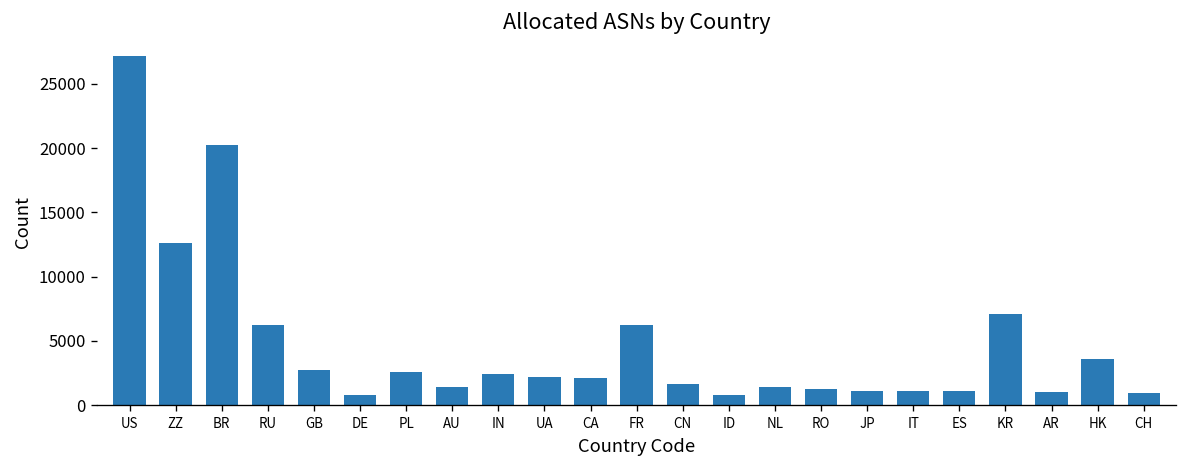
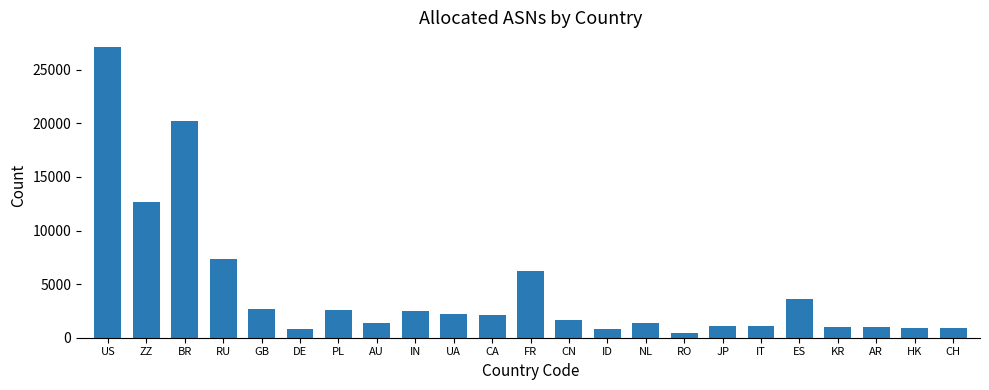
  {
    "US": 27100,
    "ZZ": 12600,
    "BR": 20300,
-   "RU": 6300,
+   "RU": 7300,
    "GB": 2700,
    "DE": 800,
    "PL": 2600,
    "AU": 1400,
    "IN": 2500,
    "UA": 2200,
    "CA": 2100,
    "FR": 6200,
    "CN": 1700,
    "ID": 800,
    "NL": 1400,
-   "RO": 1300,
+   "RO": 500,
    "JP": 1100,
    "IT": 1100,
-   "ES": 1100,
-   "KR": 7100,
+   "ES": 3600,
+   "KR": 1000,
    "AR": 1000,
-   "HK": 3600,
+   "HK": 900,
    "CH": 900
  }
